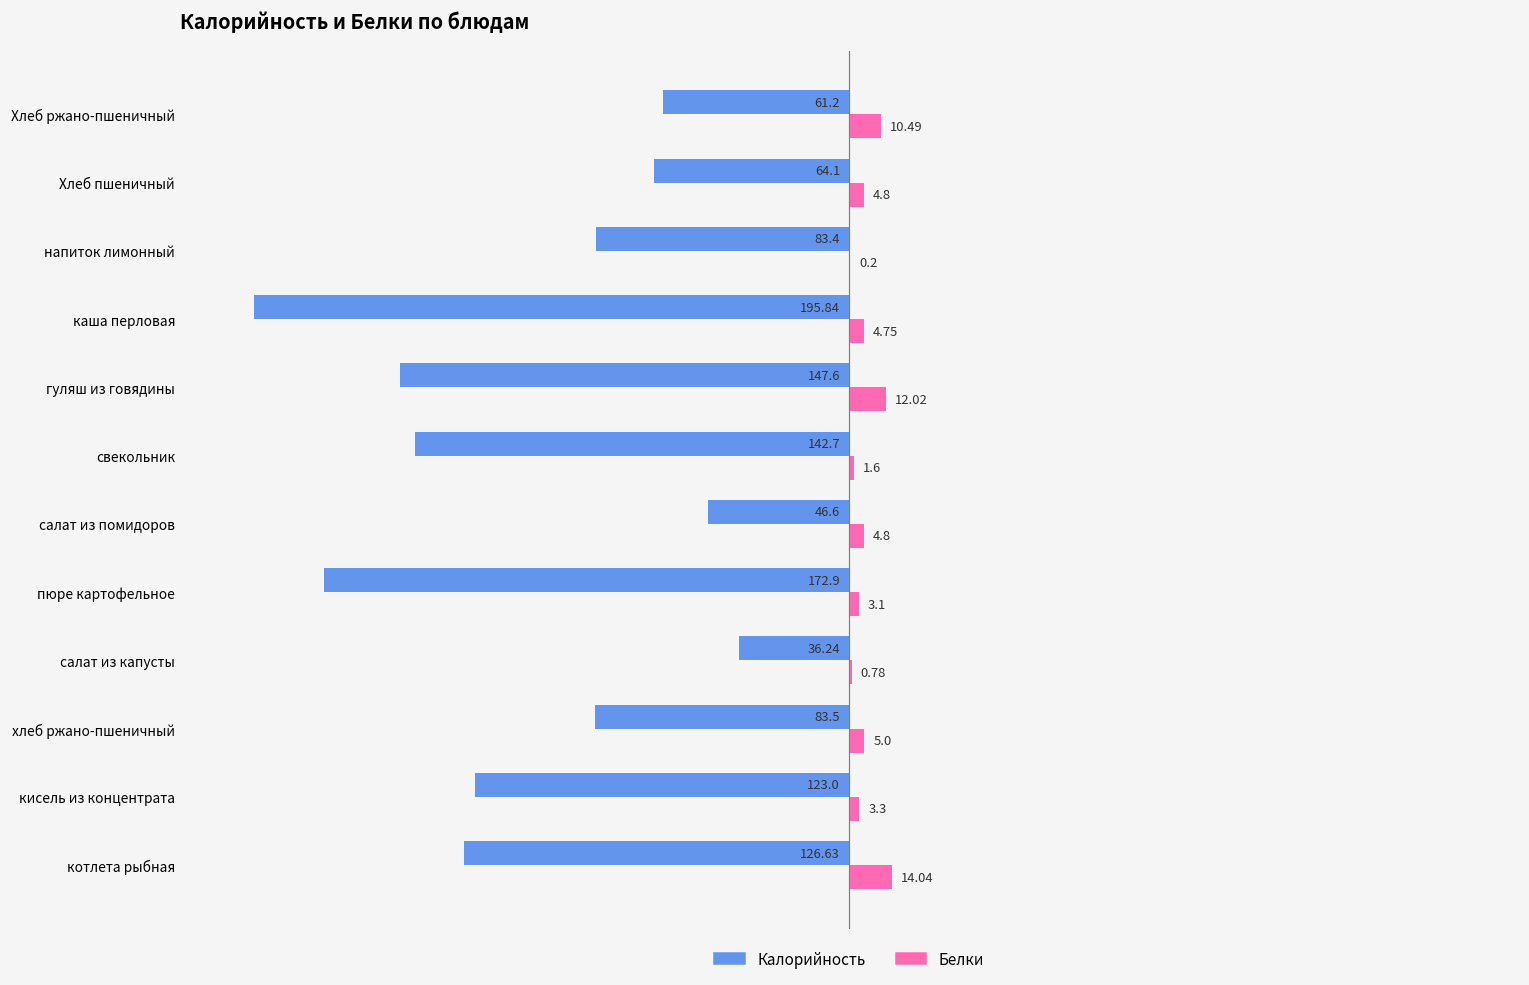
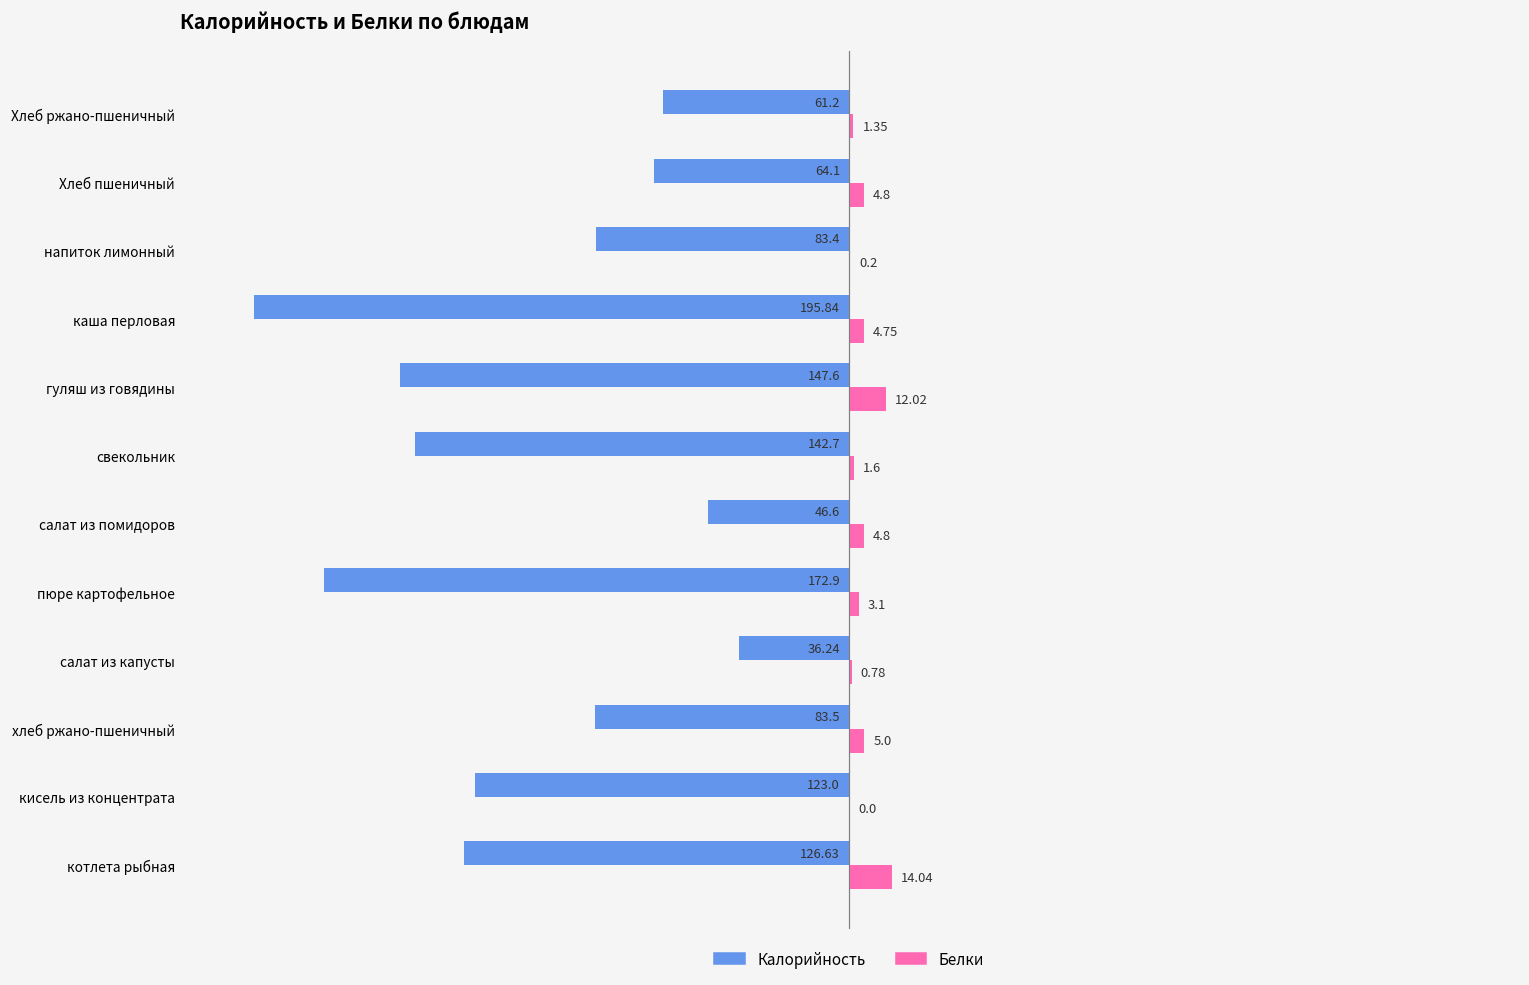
  {
    "Белки": {
-     "Хлеб ржано-пшеничный": 10.49,
+     "Хлеб ржано-пшеничный": 1.35,
      "Хлеб пшеничный": 4.8,
      "напиток лимонный": 0.2,
      "каша перловая": 4.75,
      "гуляш из говядины": 12.02,
      "свекольник": 1.6,
      "салат из помидоров": 4.8,
      "пюре картофельное": 3.1,
      "салат из капусты": 0.78,
      "хлеб ржано-пшеничный": 5.0,
-     "кисель из концентрата": 3.3,
+     "кисель из концентрата": 0.0,
      "котлета рыбная": 14.04
    }
  }
